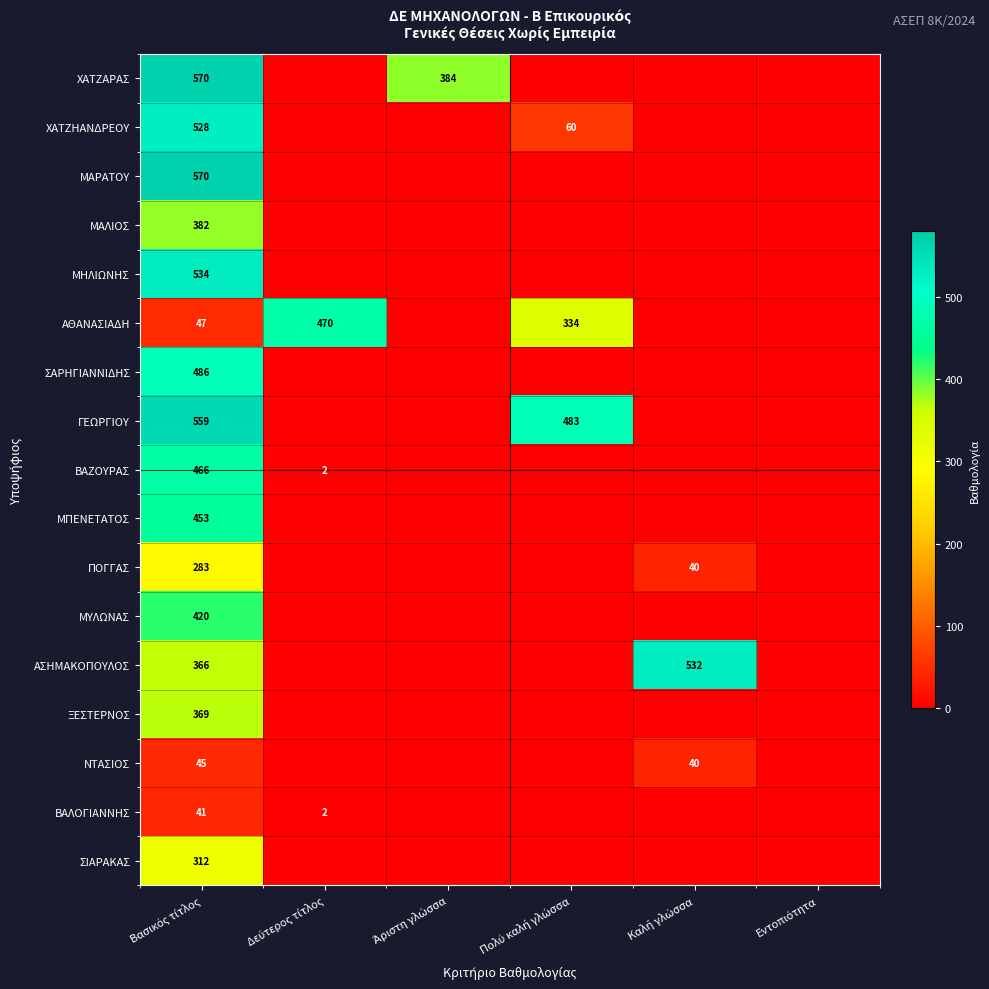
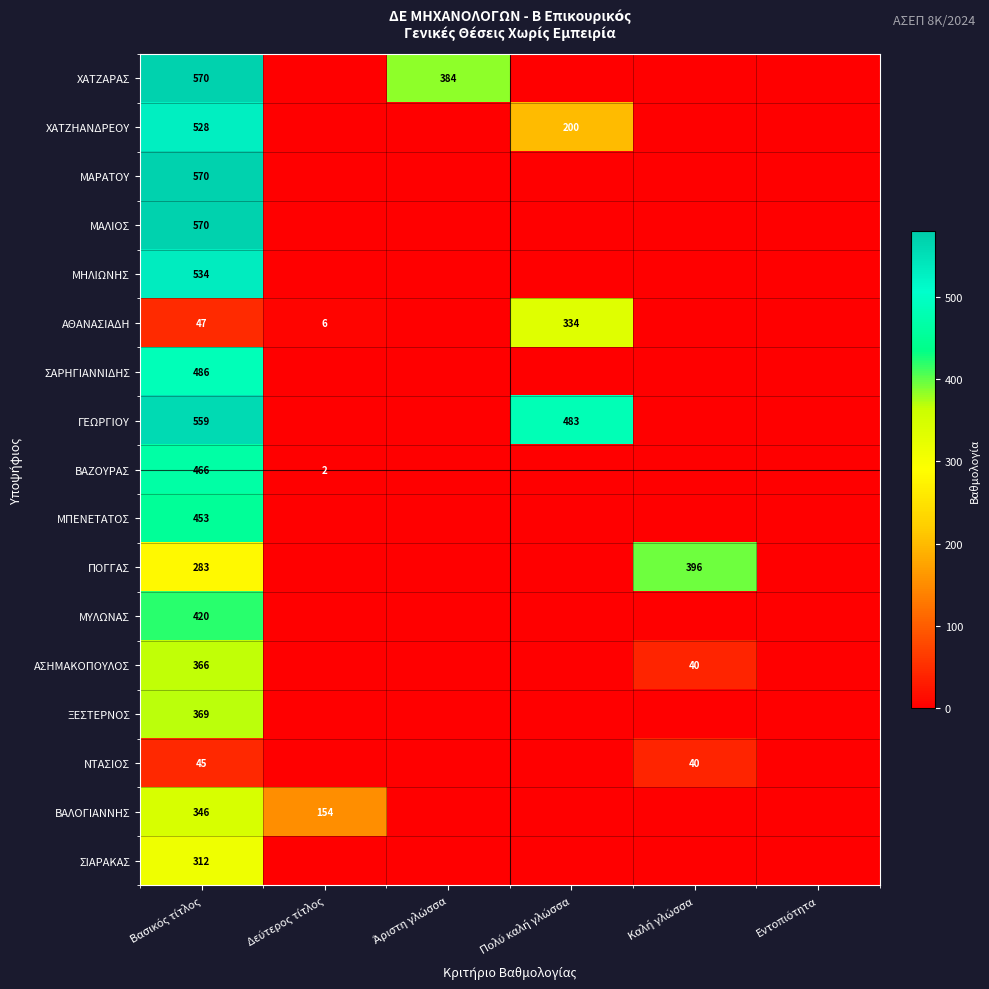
  {
    "ΧΑΤΖΑΡΑΣ": {
      "Βασικός τίτλος": 570,
      "Άριστη γλώσσα": 384
    },
    "ΧΑΤΖΗΑΝΔΡΕΟΥ": {
      "Βασικός τίτλος": 528,
-     "Πολύ καλή γλώσσα": 60
+     "Πολύ καλή γλώσσα": 200
    },
    "ΜΑΡΑΤΟΥ": {
      "Βασικός τίτλος": 570
    },
    "ΜΑΛΙΟΣ": {
-     "Βασικός τίτλος": 382
+     "Βασικός τίτλος": 570
    },
    "ΜΗΛΙΩΝΗΣ": {
      "Βασικός τίτλος": 534
    },
    "ΑΘΑΝΑΣΙΑΔΗ": {
      "Βασικός τίτλος": 47,
-     "Δεύτερος τίτλος": 470,
+     "Δεύτερος τίτλος": 6,
      "Πολύ καλή γλώσσα": 334
    },
    "ΣΑΡΗΓΙΑΝΝΙΔΗΣ": {
      "Βασικός τίτλος": 486
    },
    "ΓΕΩΡΓΙΟΥ": {
      "Βασικός τίτλος": 559,
      "Πολύ καλή γλώσσα": 483
    },
    "ΒΑΖΟΥΡΑΣ": {
      "Βασικός τίτλος": 466,
      "Δεύτερος τίτλος": 2
    },
    "ΜΠΕΝΕΤΑΤΟΣ": {
      "Βασικός τίτλος": 453
    },
    "ΠΟΓΓΑΣ": {
      "Βασικός τίτλος": 283,
-     "Καλή γλώσσα": 40
+     "Καλή γλώσσα": 396
    },
    "ΜΥΛΩΝΑΣ": {
      "Βασικός τίτλος": 420
    },
    "ΑΣΗΜΑΚΟΠΟΥΛΟΣ": {
      "Βασικός τίτλος": 366,
-     "Καλή γλώσσα": 532
+     "Καλή γλώσσα": 40
    },
    "ΞΕΣΤΕΡΝΟΣ": {
      "Βασικός τίτλος": 369
    },
    "ΝΤΑΣΙΟΣ": {
      "Βασικός τίτλος": 45,
      "Καλή γλώσσα": 40
    },
    "ΒΑΛΟΓΙΑΝΝΗΣ": {
-     "Βασικός τίτλος": 41,
-     "Δεύτερος τίτλος": 2
+     "Βασικός τίτλος": 346,
+     "Δεύτερος τίτλος": 154
    },
    "ΣΙΑΡΑΚΑΣ": {
      "Βασικός τίτλος": 312
    }
  }
